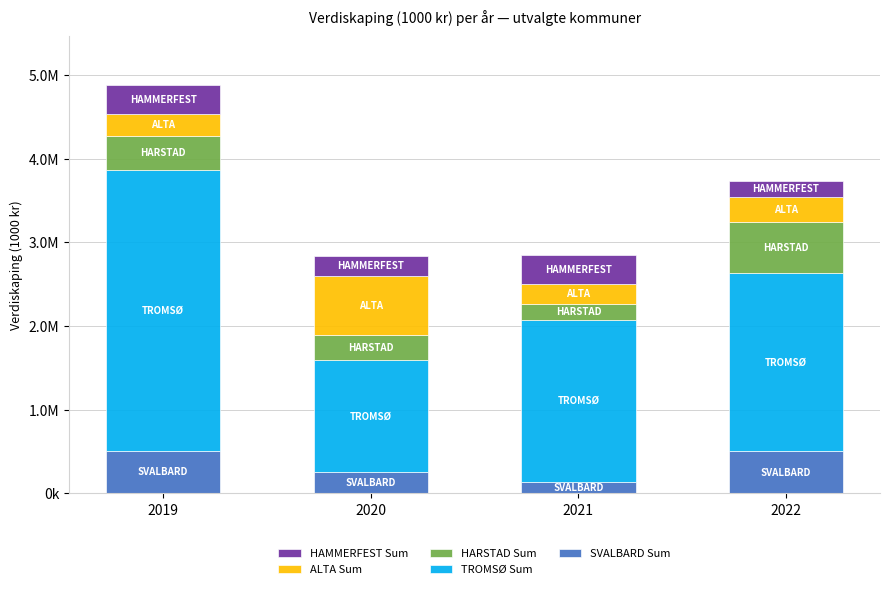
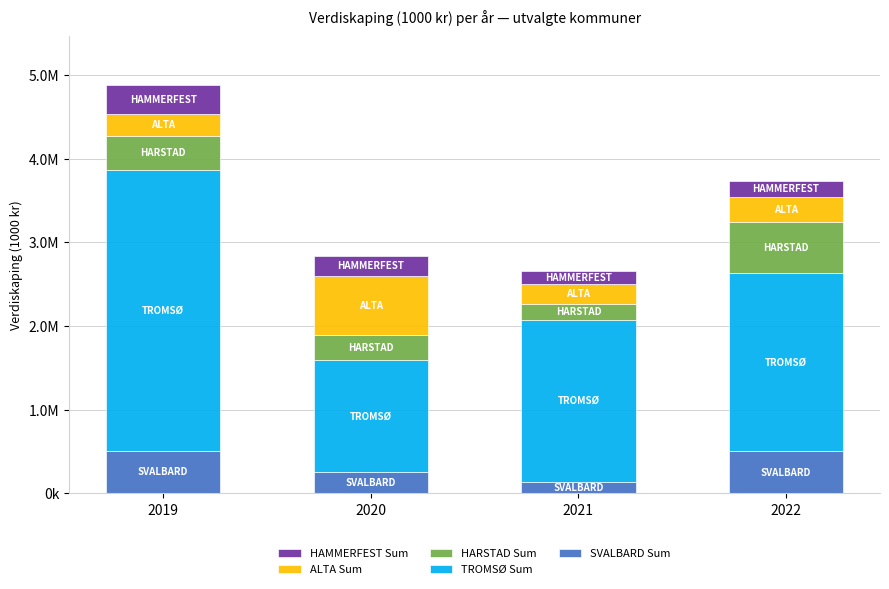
  {
    "SVALBARD Sum": {
      "2019": 500000,
      "2020": 300000,
      "2021": 100000,
      "2022": 500000
    },
    "TROMSØ Sum": {
      "2019": 3400000,
      "2020": 1300000,
      "2021": 1900000,
      "2022": 2100000
    },
    "HARSTAD Sum": {
      "2019": 400000,
      "2020": 300000,
      "2021": 200000,
      "2022": 600000
    },
    "ALTA Sum": {
      "2019": 300000,
      "2020": 700000,
      "2021": 200000,
      "2022": 300000
    },
    "HAMMERFEST Sum": {
      "2019": 300000,
      "2020": 200000,
-     "2021": 300000,
+     "2021": 200000,
      "2022": 200000
    }
  }
